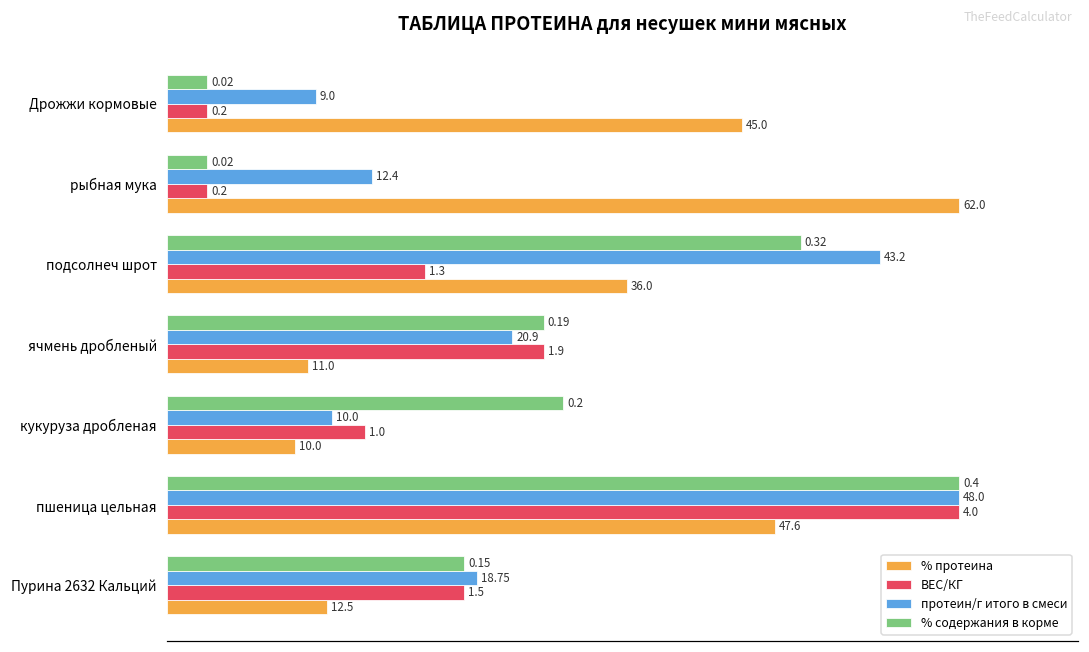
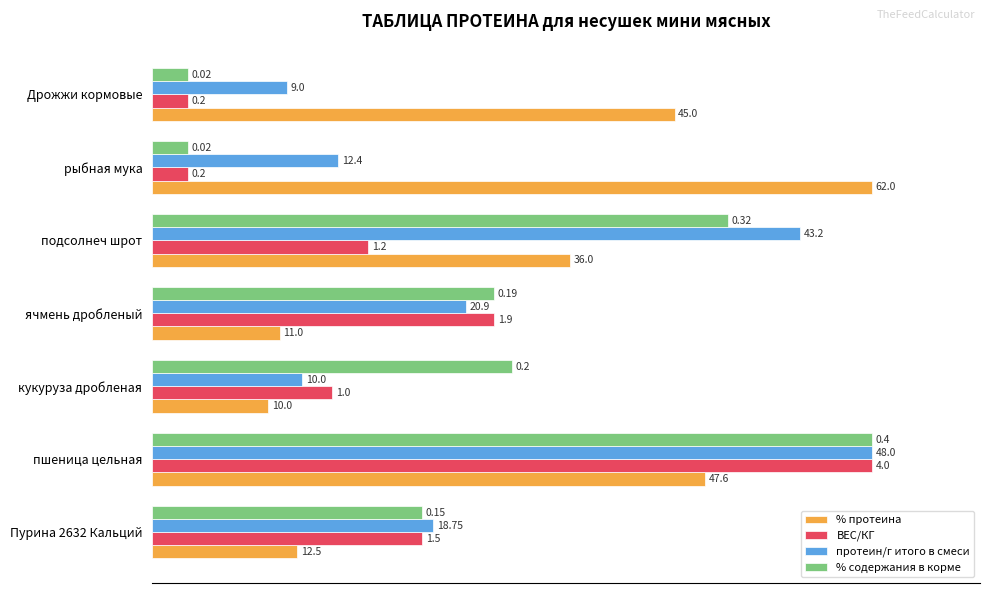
  {
    "ВЕС/КГ": {
-     "подсолнеч шрот": 1.3
+     "подсолнеч шрот": 1.2
    }
  }
